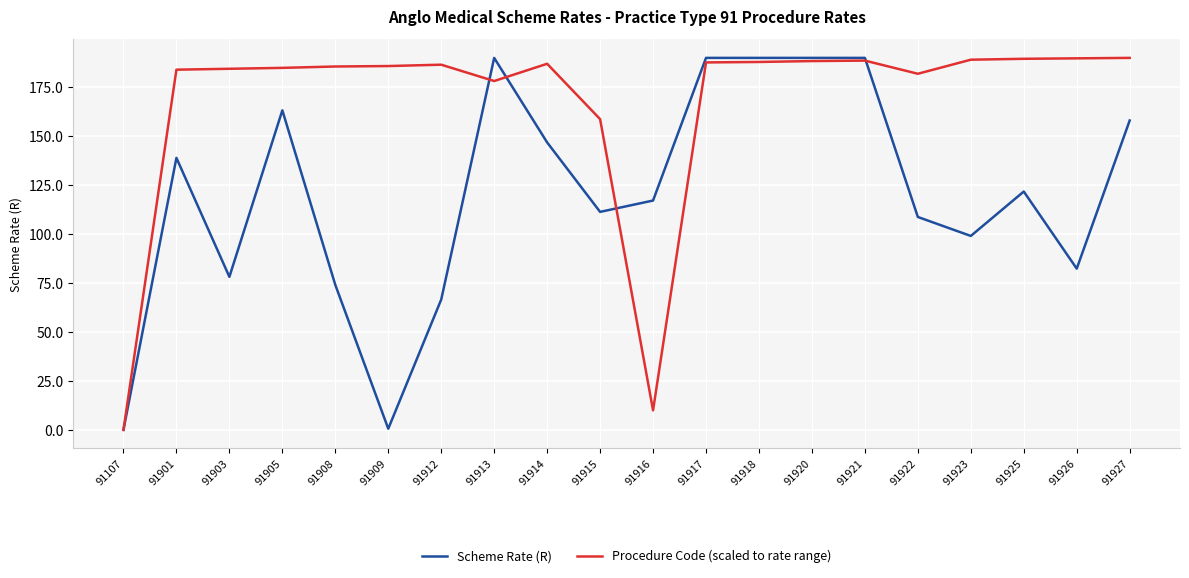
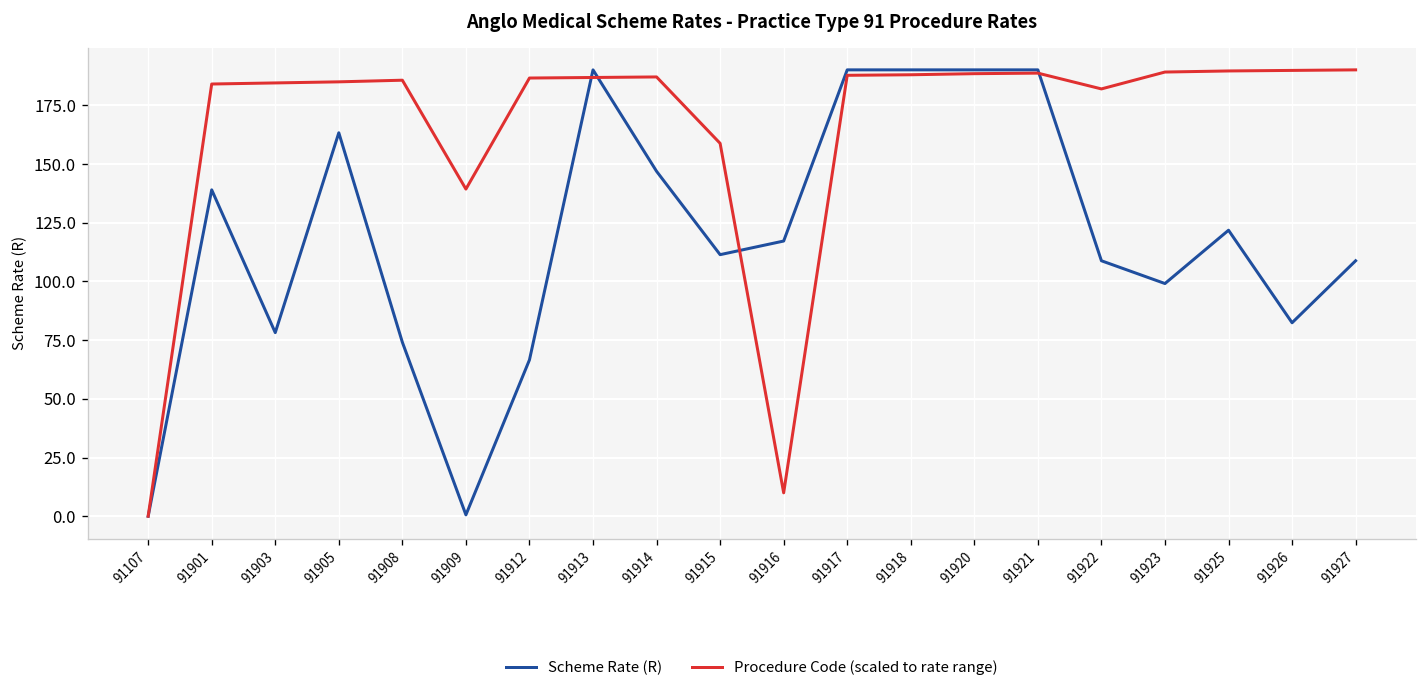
  {
    "Scheme Rate (R)": {
      "91901": 139,
      "91903": 78,
      "91905": 163,
      "91908": 74,
      "91909": 1,
      "91912": 67,
      "91913": 190,
      "91914": 147,
      "91915": 111,
      "91916": 117,
      "91917": 190,
      "91918": 190,
      "91920": 190,
      "91921": 190,
      "91922": 109,
      "91923": 99,
      "91925": 122,
      "91926": 82,
-     "91927": 158
+     "91927": 109
    },
    "Procedure Code (scaled to rate range)": {
      "91901": 184,
      "91903": 185,
      "91905": 185,
      "91908": 186,
-     "91909": 186,
+     "91909": 139,
      "91912": 187,
-     "91913": 178,
+     "91913": 187,
      "91914": 187,
      "91915": 159,
      "91916": 10,
      "91917": 188,
      "91918": 188,
      "91920": 188,
      "91921": 189,
      "91922": 182,
      "91923": 189,
      "91925": 190,
      "91926": 190,
      "91927": 190
    }
  }
